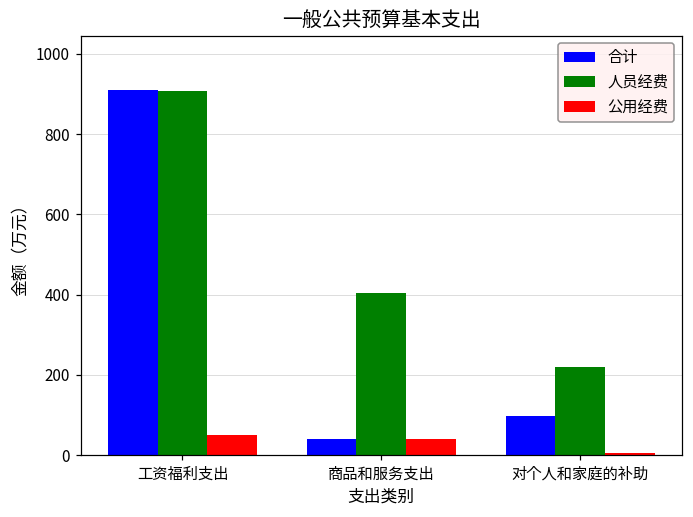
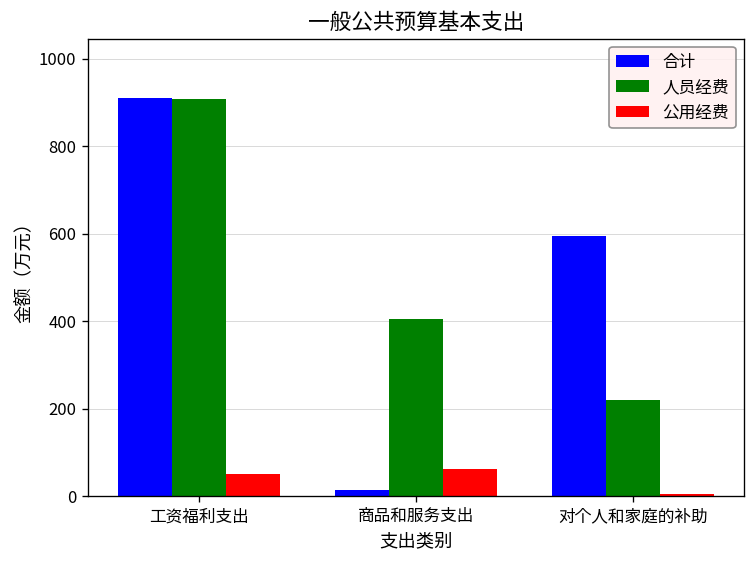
  {
    "合计": {
      "工资福利支出": 910,
-     "商品和服务支出": 40,
-     "对个人和家庭的补助": 100
+     "商品和服务支出": 10,
+     "对个人和家庭的补助": 590
    },
    "人员经费": {
      "工资福利支出": 910,
      "商品和服务支出": 400,
      "对个人和家庭的补助": 220
    },
    "公用经费": {
      "工资福利支出": 50,
-     "商品和服务支出": 40
+     "商品和服务支出": 60
    }
  }
